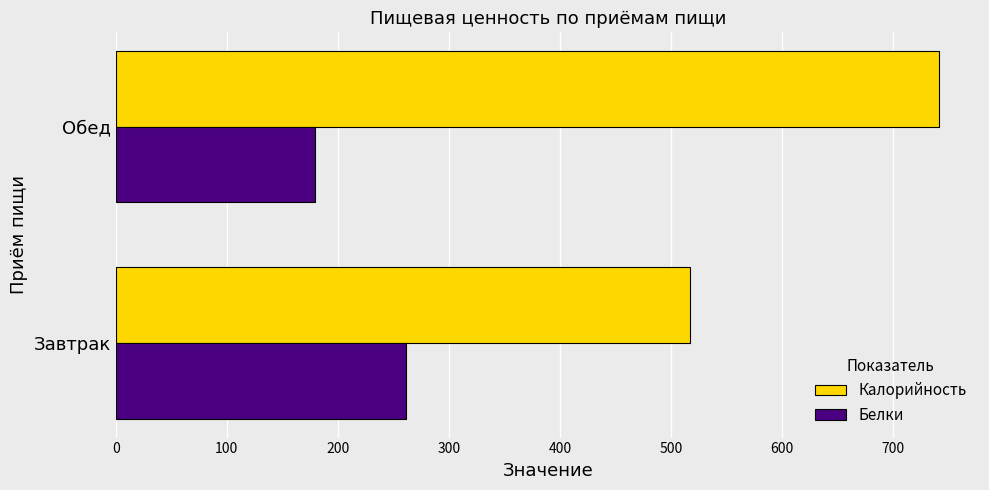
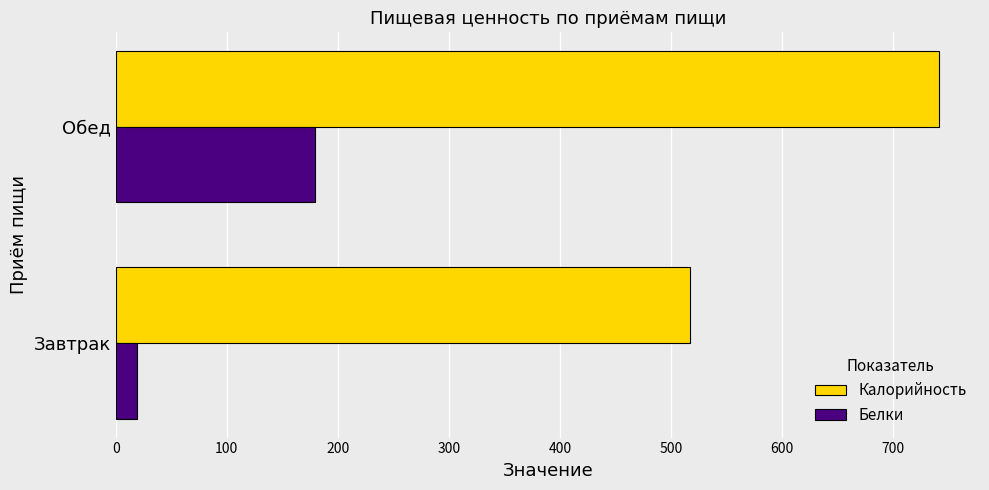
  {
    "Калорийность": {
      "Обед": 741,
      "Завтрак": 517
    },
    "Белки": {
      "Обед": 179,
-     "Завтрак": 261
+     "Завтрак": 19
    }
  }
